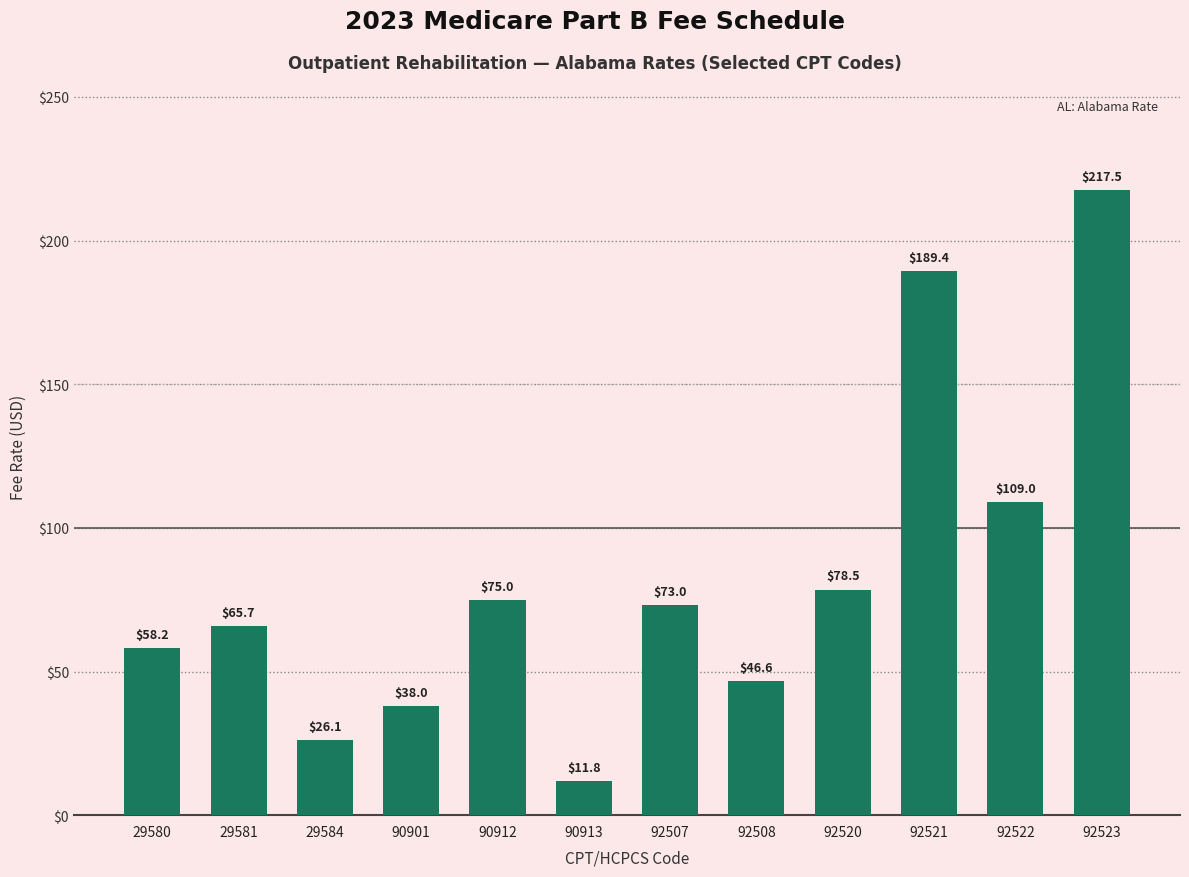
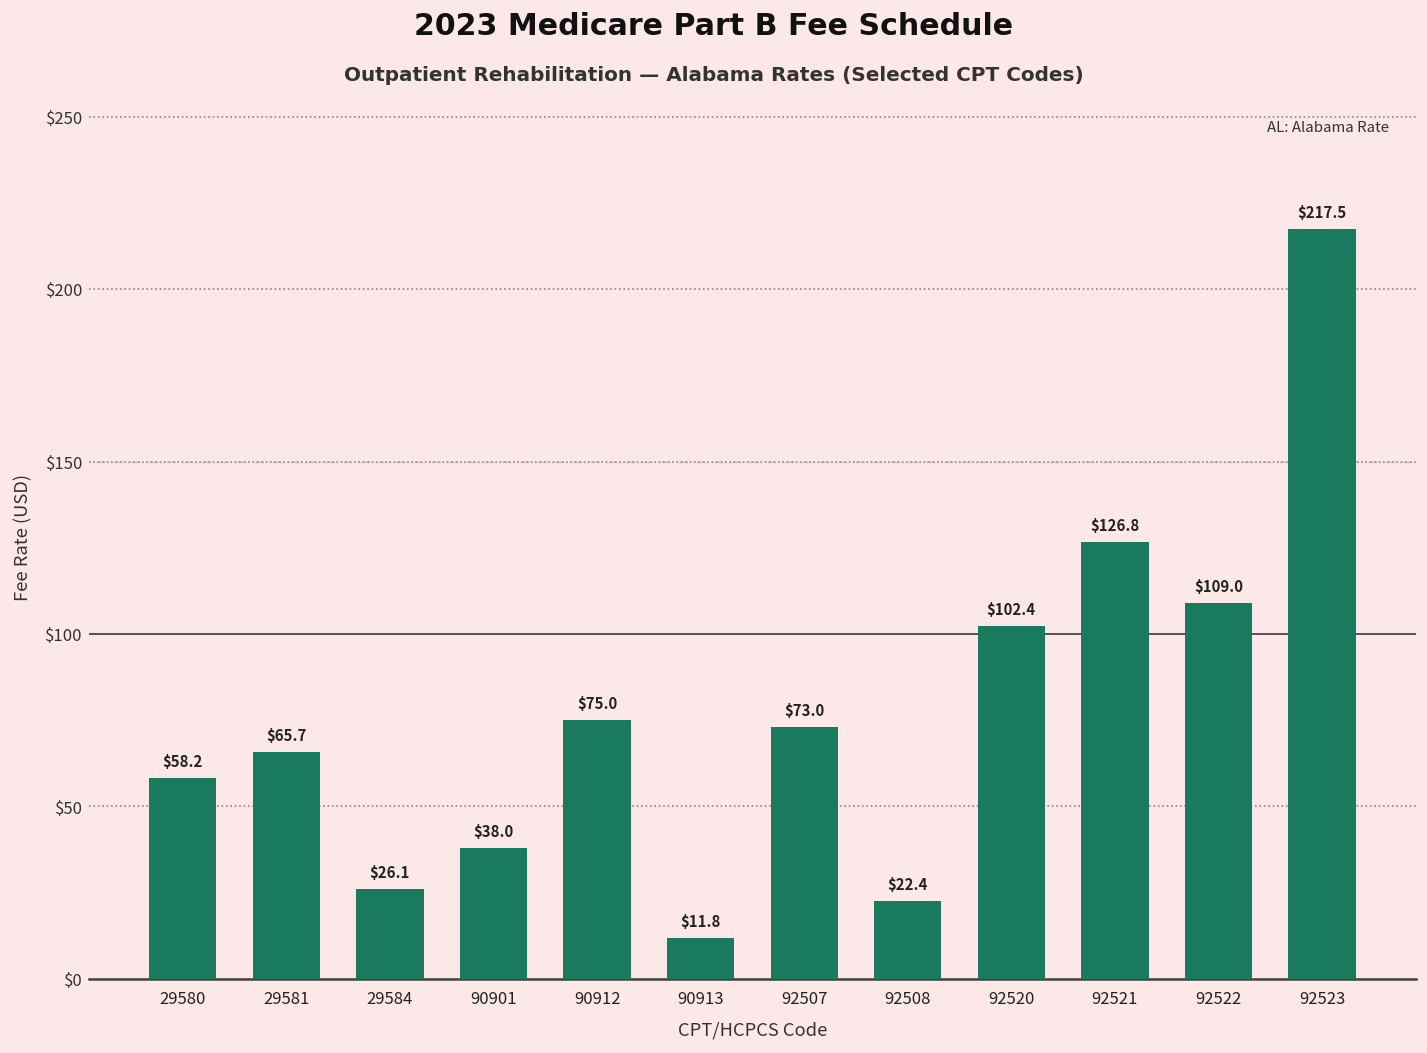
  {
    "29580": "$58.2",
    "29581": "$65.7",
    "29584": "$26.1",
    "90901": "$38.0",
    "90912": "$75.0",
    "90913": "$11.8",
    "92507": "$73.0",
-   "92508": "$46.6",
-   "92520": "$78.5",
-   "92521": "$189.4",
+   "92508": "$22.4",
+   "92520": "$102.4",
+   "92521": "$126.8",
    "92522": "$109.0",
    "92523": "$217.5"
  }
